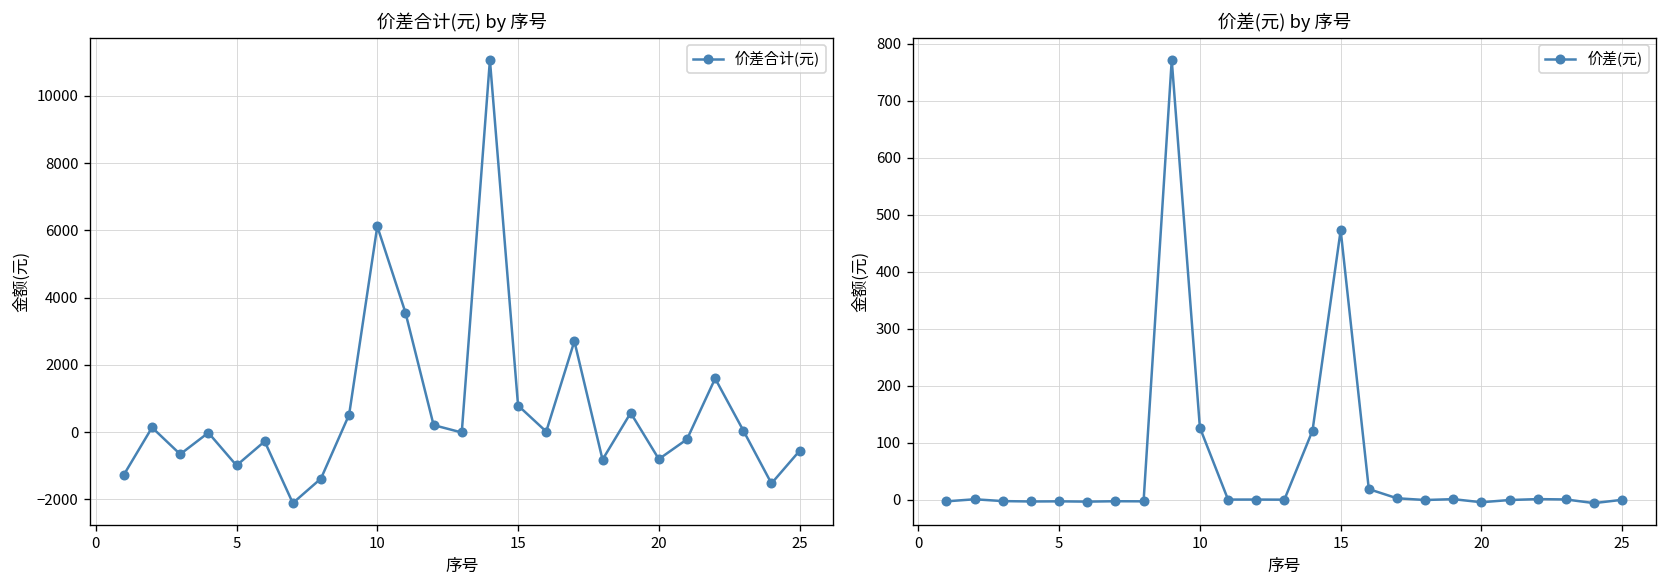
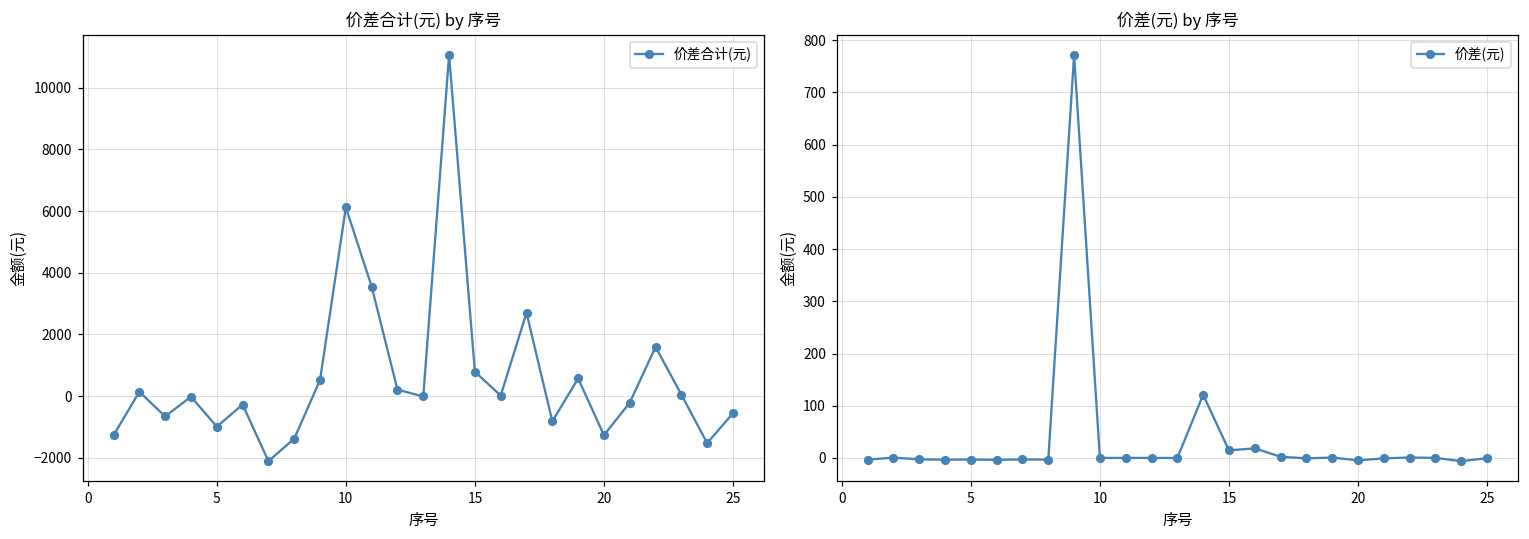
  {
    "价差合计(元) by 序号": {
      "5": -1000,
      "10": 6100,
      "15": 800,
-     "20": -800,
+     "20": -1300,
      "25": -600
    },
    "价差(元) by 序号": {
      "5": 0,
-     "10": 130,
-     "15": 470,
+     "10": 0,
+     "15": 10,
      "20": 0,
      "25": 0
    }
  }
